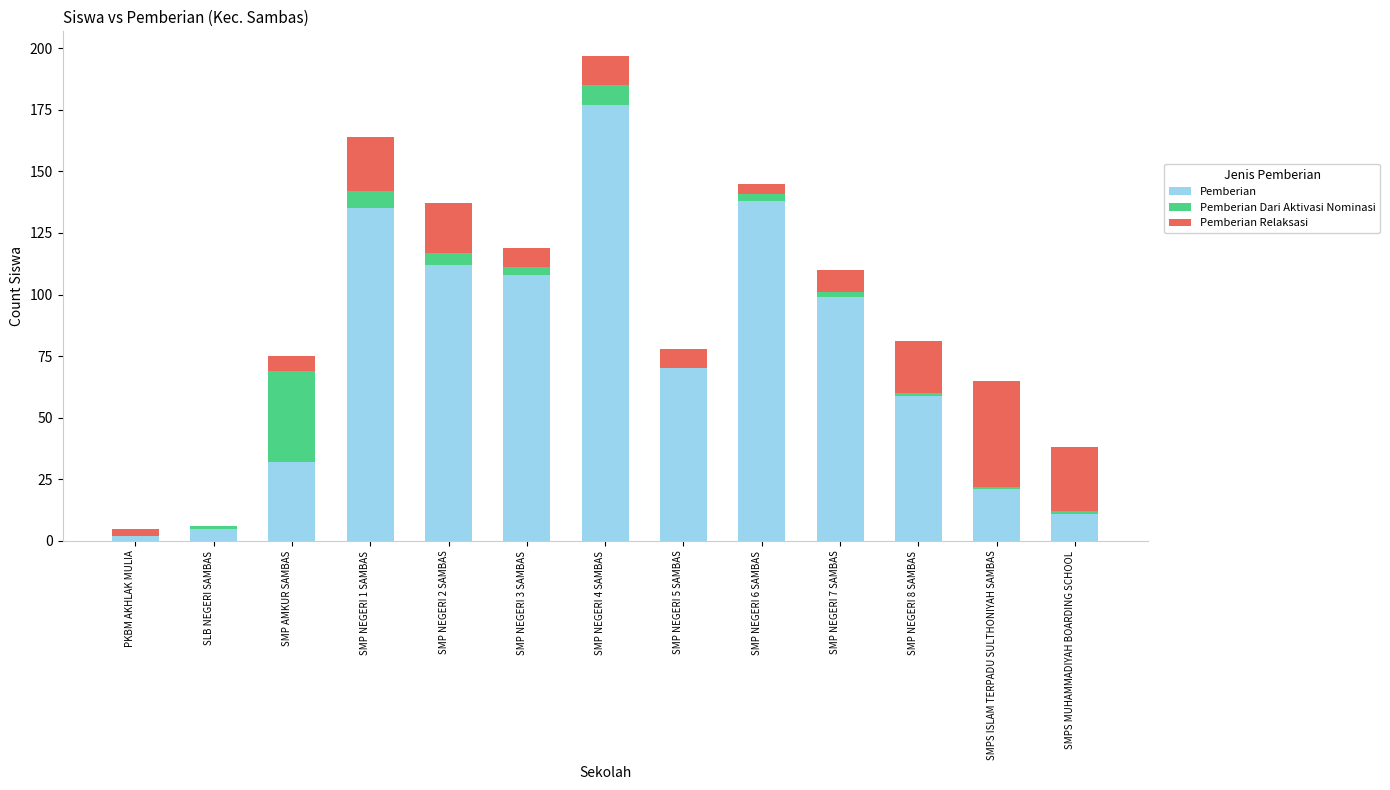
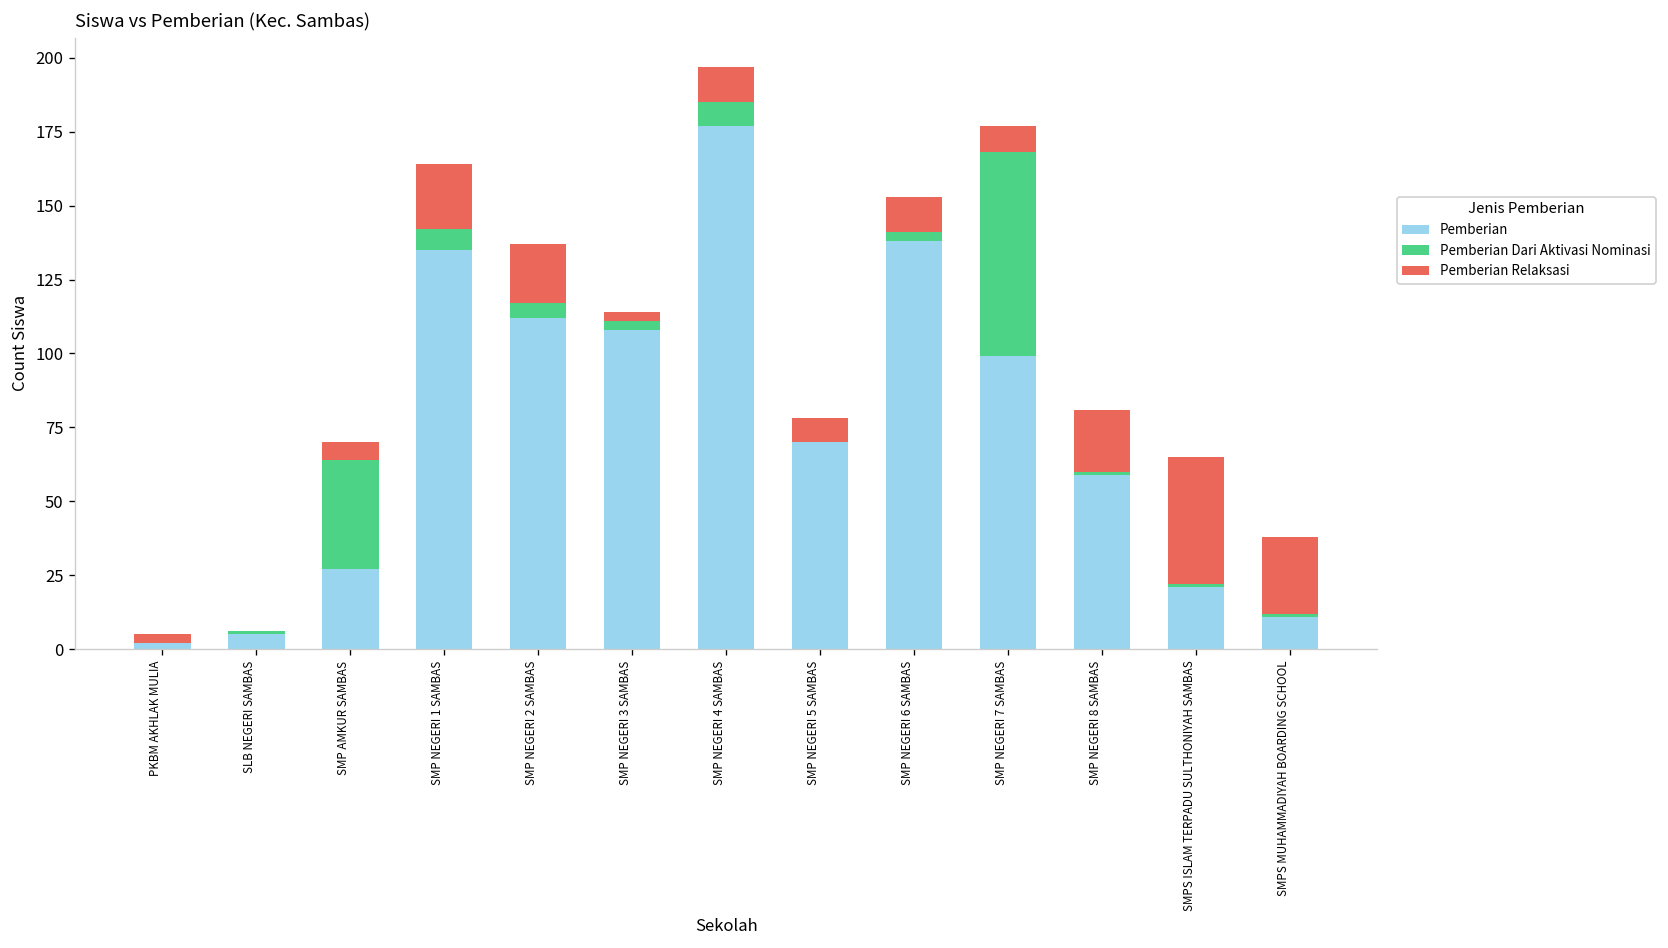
  {
    "Pemberian": {
      "PKBM AKHLAK MULIA": 2,
      "SLB NEGERI SAMBAS": 5,
-     "SMP AMKUR SAMBAS": 32,
+     "SMP AMKUR SAMBAS": 27,
      "SMP NEGERI 1 SAMBAS": 135,
      "SMP NEGERI 2 SAMBAS": 112,
      "SMP NEGERI 3 SAMBAS": 108,
      "SMP NEGERI 4 SAMBAS": 177,
      "SMP NEGERI 5 SAMBAS": 70,
      "SMP NEGERI 6 SAMBAS": 138,
      "SMP NEGERI 7 SAMBAS": 99,
      "SMP NEGERI 8 SAMBAS": 59,
      "SMPS ISLAM TERPADU SULTHONIYAH SAMBAS": 21,
      "SMPS MUHAMMADIYAH BOARDING SCHOOL": 11
    },
    "Pemberian Dari Aktivasi Nominasi": {
      "PKBM AKHLAK MULIA": 0,
      "SMP AMKUR SAMBAS": 37,
      "SMP NEGERI 1 SAMBAS": 7,
      "SMP NEGERI 2 SAMBAS": 5,
      "SMP NEGERI 3 SAMBAS": 3,
      "SMP NEGERI 4 SAMBAS": 8,
      "SMP NEGERI 5 SAMBAS": 0,
      "SMP NEGERI 6 SAMBAS": 3,
-     "SMP NEGERI 7 SAMBAS": 2
+     "SMP NEGERI 7 SAMBAS": 69
    },
    "Pemberian Relaksasi": {
      "PKBM AKHLAK MULIA": 3,
      "SLB NEGERI SAMBAS": 0,
      "SMP AMKUR SAMBAS": 6,
      "SMP NEGERI 1 SAMBAS": 22,
      "SMP NEGERI 2 SAMBAS": 20,
-     "SMP NEGERI 3 SAMBAS": 8,
+     "SMP NEGERI 3 SAMBAS": 3,
      "SMP NEGERI 4 SAMBAS": 12,
      "SMP NEGERI 5 SAMBAS": 8,
-     "SMP NEGERI 6 SAMBAS": 4,
+     "SMP NEGERI 6 SAMBAS": 12,
      "SMP NEGERI 7 SAMBAS": 9,
      "SMP NEGERI 8 SAMBAS": 21,
      "SMPS ISLAM TERPADU SULTHONIYAH SAMBAS": 43,
      "SMPS MUHAMMADIYAH BOARDING SCHOOL": 26
    }
  }
